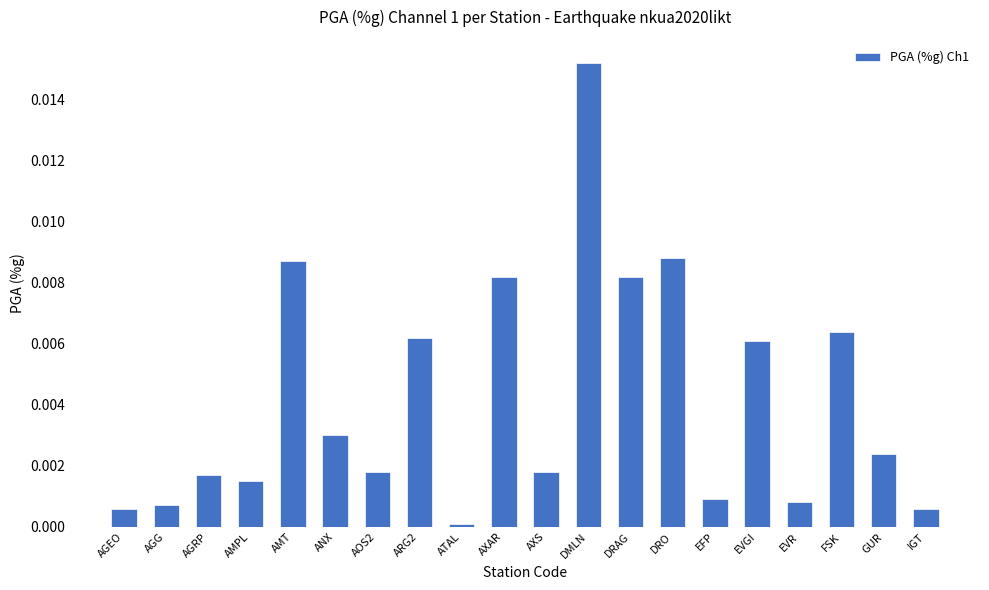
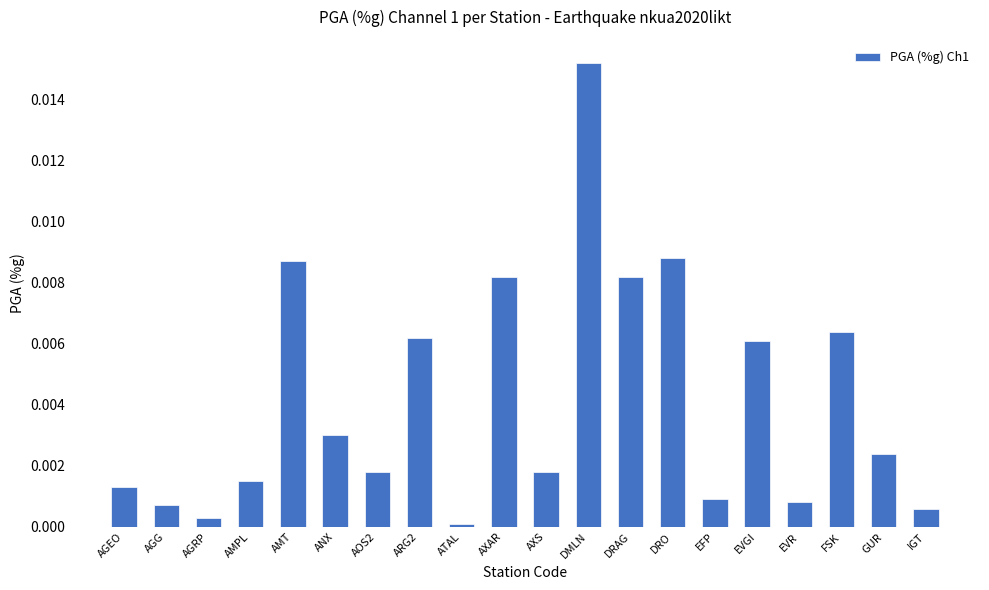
  {
-   "AGEO": 0.0006,
+   "AGEO": 0.0013,
    "AGG": 0.0007,
-   "AGRP": 0.0017,
+   "AGRP": 0.0003,
    "AMPL": 0.0015,
    "AMT": 0.0087,
    "ANX": 0.0030,
    "AOS2": 0.0018,
    "ARG2": 0.0062,
    "ATAL": 0.0001,
    "AXAR": 0.0082,
    "AXS": 0.0018,
    "DMLN": 0.0152,
    "DRAG": 0.0082,
    "DRO": 0.0088,
    "EFP": 0.0009,
    "EVGI": 0.0061,
    "EVR": 0.0008,
    "FSK": 0.0064,
    "GUR": 0.0024,
    "IGT": 0.0006
  }
